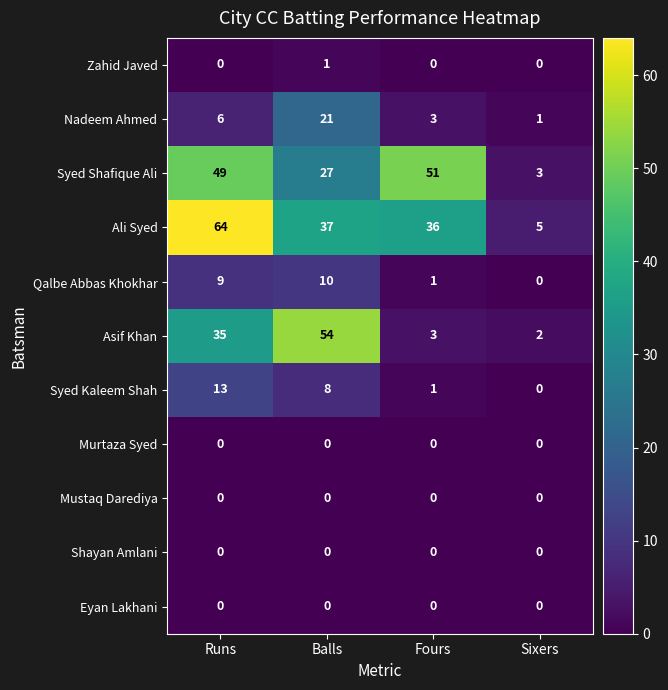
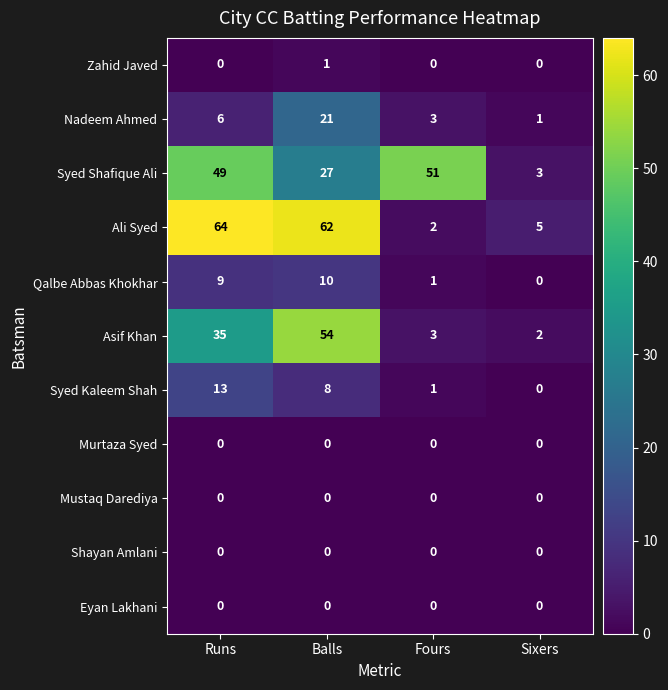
  {
    "Zahid Javed": {
      "Runs": 0,
      "Balls": 1,
      "Fours": 0,
      "Sixers": 0
    },
    "Nadeem Ahmed": {
      "Runs": 6,
      "Balls": 21,
      "Fours": 3,
      "Sixers": 1
    },
    "Syed Shafique Ali": {
      "Runs": 49,
      "Balls": 27,
      "Fours": 51,
      "Sixers": 3
    },
    "Ali Syed": {
      "Runs": 64,
-     "Balls": 37,
-     "Fours": 36,
+     "Balls": 62,
+     "Fours": 2,
      "Sixers": 5
    },
    "Qalbe Abbas Khokhar": {
      "Runs": 9,
      "Balls": 10,
      "Fours": 1,
      "Sixers": 0
    },
    "Asif Khan": {
      "Runs": 35,
      "Balls": 54,
      "Fours": 3,
      "Sixers": 2
    },
    "Syed Kaleem Shah": {
      "Runs": 13,
      "Balls": 8,
      "Fours": 1,
      "Sixers": 0
    },
    "Murtaza Syed": {
      "Runs": 0,
      "Balls": 0,
      "Fours": 0,
      "Sixers": 0
    },
    "Mustaq Darediya": {
      "Runs": 0,
      "Balls": 0,
      "Fours": 0,
      "Sixers": 0
    },
    "Shayan Amlani": {
      "Runs": 0,
      "Balls": 0,
      "Fours": 0,
      "Sixers": 0
    },
    "Eyan Lakhani": {
      "Runs": 0,
      "Balls": 0,
      "Fours": 0,
      "Sixers": 0
    }
  }
